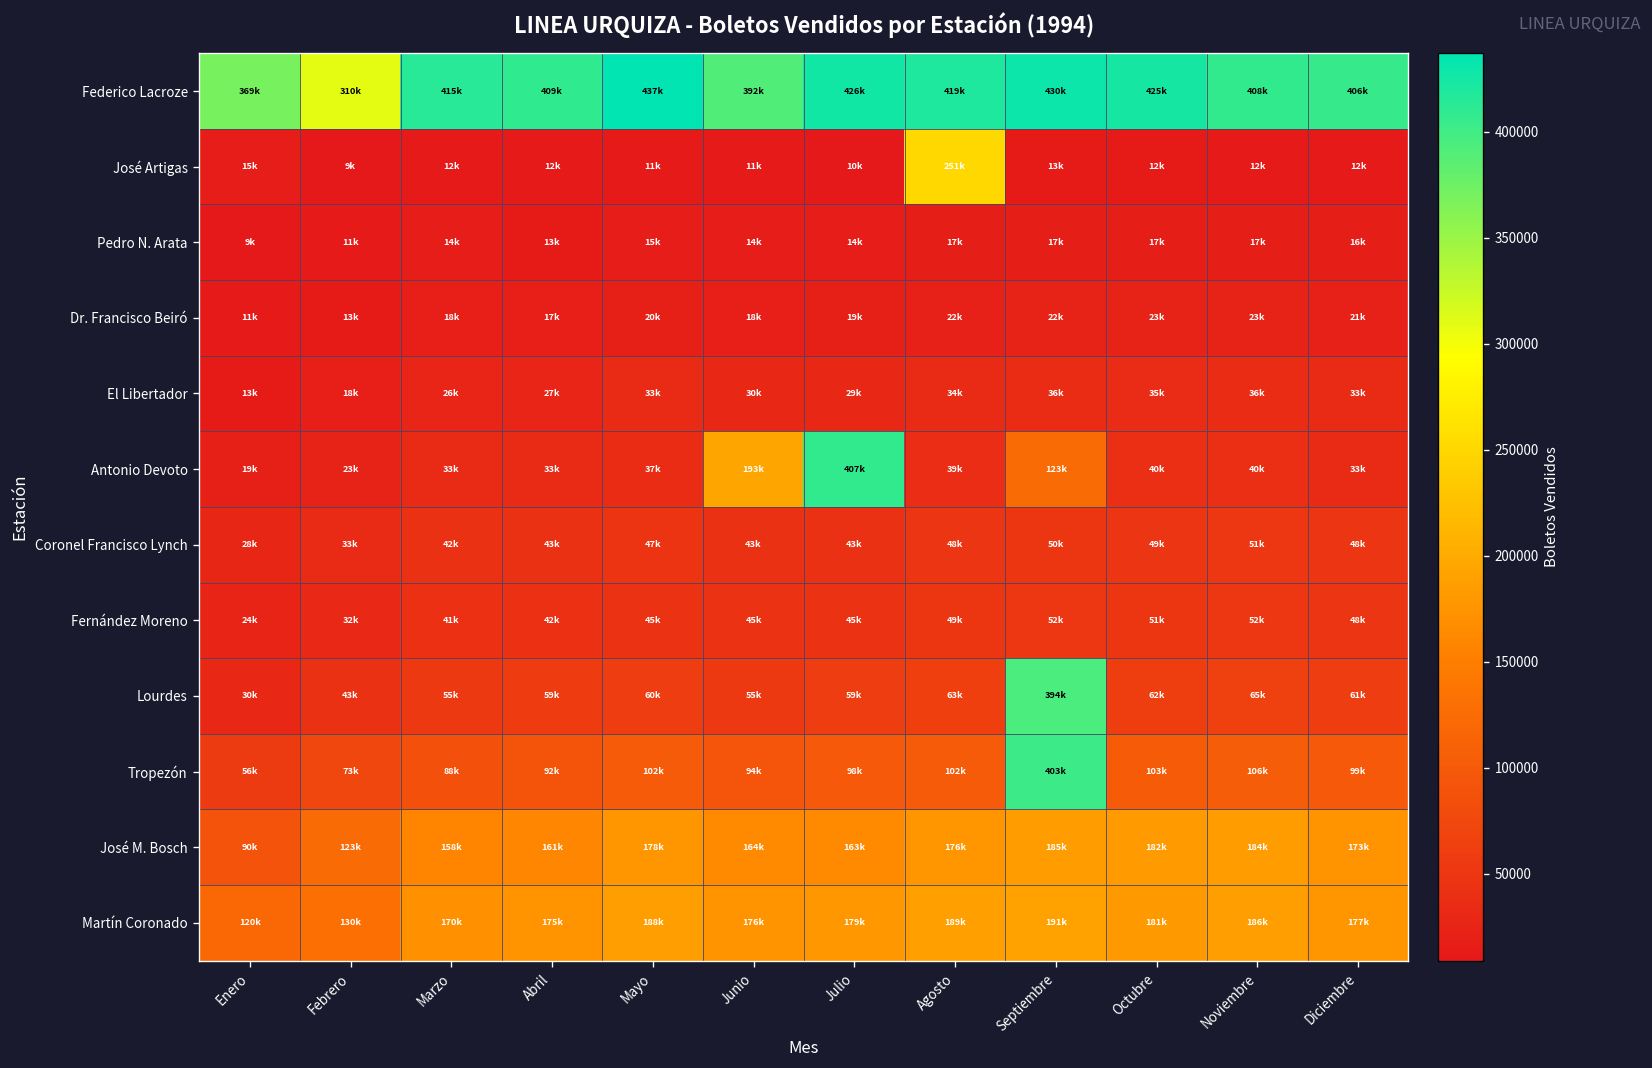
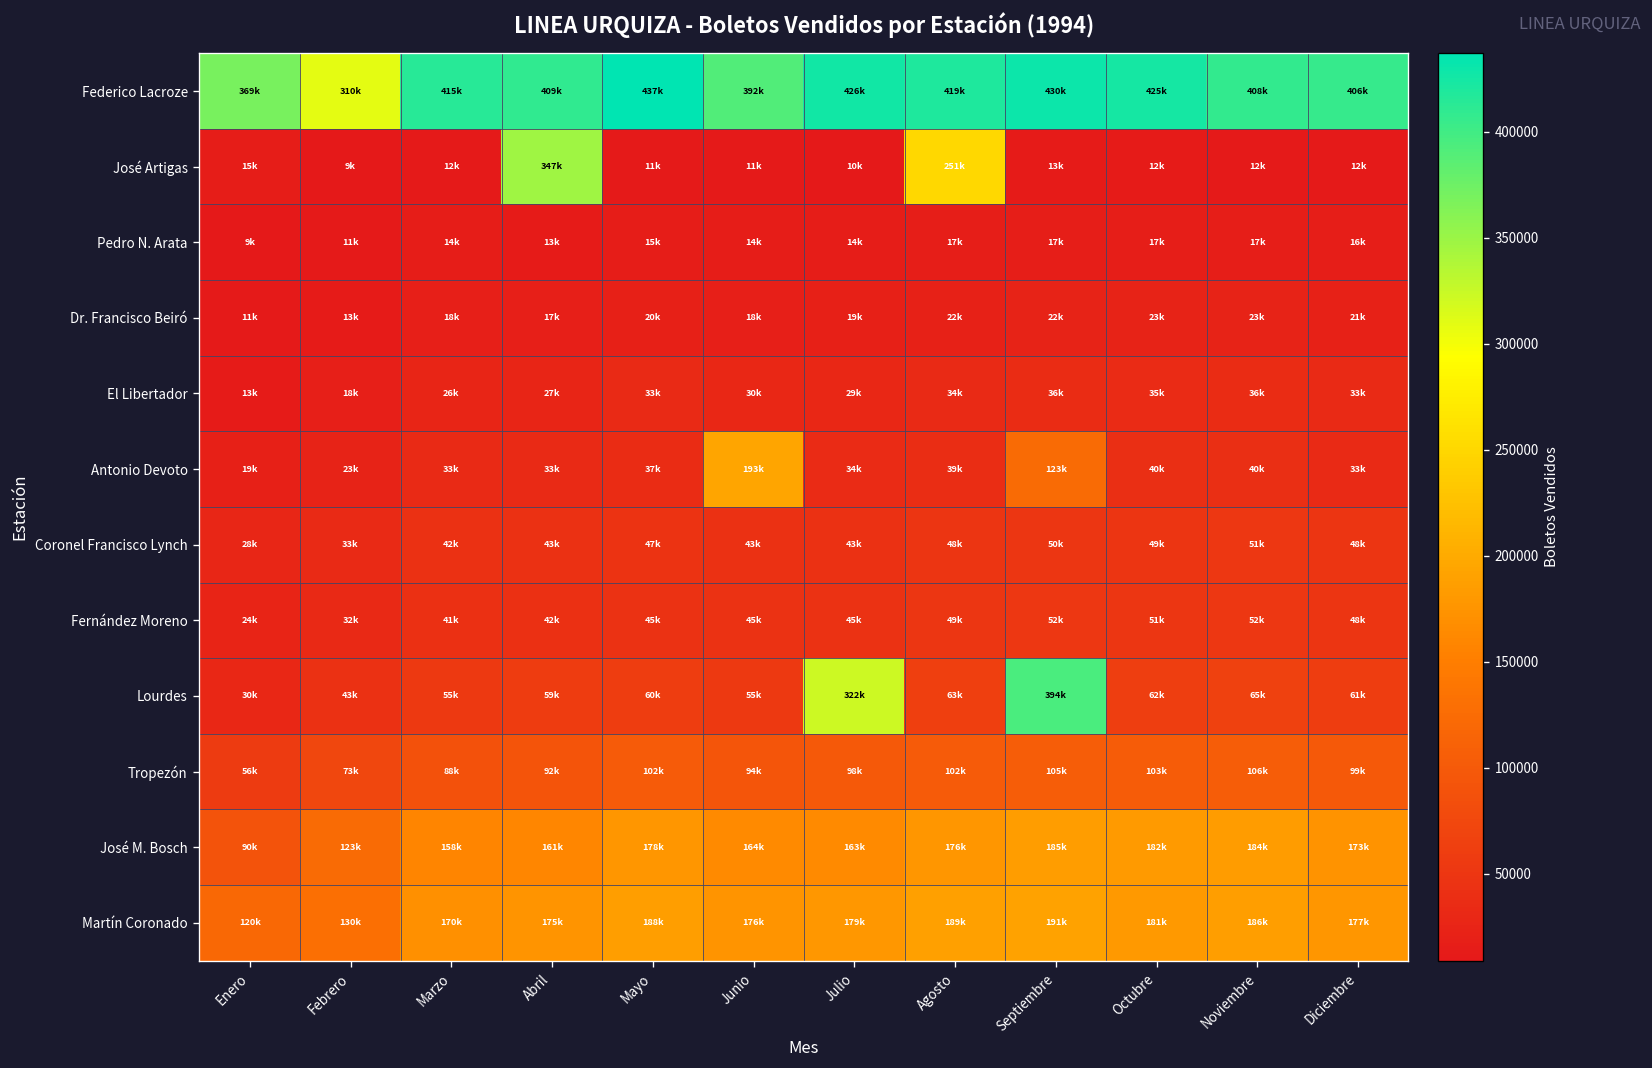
  {
    "Federico Lacroze": {
      "Enero": "369k",
      "Febrero": "310k",
      "Marzo": "415k",
      "Abril": "409k",
      "Mayo": "437k",
      "Junio": "392k",
      "Julio": "426k",
      "Agosto": "419k",
      "Septiembre": "430k",
      "Octubre": "425k",
      "Noviembre": "408k",
      "Diciembre": "406k"
    },
    "José Artigas": {
      "Enero": "15k",
      "Febrero": "9k",
      "Marzo": "12k",
-     "Abril": "12k",
+     "Abril": "347k",
      "Mayo": "11k",
      "Junio": "11k",
      "Julio": "10k",
      "Agosto": "251k",
      "Septiembre": "13k",
      "Octubre": "12k",
      "Noviembre": "12k",
      "Diciembre": "12k"
    },
    "Pedro N. Arata": {
      "Enero": "9k",
      "Febrero": "11k",
      "Marzo": "14k",
      "Abril": "13k",
      "Mayo": "15k",
      "Junio": "14k",
      "Julio": "14k",
      "Agosto": "17k",
      "Septiembre": "17k",
      "Octubre": "17k",
      "Noviembre": "17k",
      "Diciembre": "16k"
    },
    "Dr. Francisco Beiró": {
      "Enero": "11k",
      "Febrero": "13k",
      "Marzo": "18k",
      "Abril": "17k",
      "Mayo": "20k",
      "Junio": "18k",
      "Julio": "19k",
      "Agosto": "22k",
      "Septiembre": "22k",
      "Octubre": "23k",
      "Noviembre": "23k",
      "Diciembre": "21k"
    },
    "El Libertador": {
      "Enero": "13k",
      "Febrero": "18k",
      "Marzo": "26k",
      "Abril": "27k",
      "Mayo": "33k",
      "Junio": "30k",
      "Julio": "29k",
      "Agosto": "34k",
      "Septiembre": "36k",
      "Octubre": "35k",
      "Noviembre": "36k",
      "Diciembre": "33k"
    },
    "Antonio Devoto": {
      "Enero": "19k",
      "Febrero": "23k",
      "Marzo": "33k",
      "Abril": "33k",
      "Mayo": "37k",
      "Junio": "193k",
-     "Julio": "407k",
+     "Julio": "34k",
      "Agosto": "39k",
      "Septiembre": "123k",
      "Octubre": "40k",
      "Noviembre": "40k",
      "Diciembre": "33k"
    },
    "Coronel Francisco Lynch": {
      "Enero": "28k",
      "Febrero": "33k",
      "Marzo": "42k",
      "Abril": "43k",
      "Mayo": "47k",
      "Junio": "43k",
      "Julio": "43k",
      "Agosto": "48k",
      "Septiembre": "50k",
      "Octubre": "49k",
      "Noviembre": "51k",
      "Diciembre": "48k"
    },
    "Fernández Moreno": {
      "Enero": "24k",
      "Febrero": "32k",
      "Marzo": "41k",
      "Abril": "42k",
      "Mayo": "45k",
      "Junio": "45k",
      "Julio": "45k",
      "Agosto": "49k",
      "Septiembre": "52k",
      "Octubre": "51k",
      "Noviembre": "52k",
      "Diciembre": "48k"
    },
    "Lourdes": {
      "Enero": "30k",
      "Febrero": "43k",
      "Marzo": "55k",
      "Abril": "59k",
      "Mayo": "60k",
      "Junio": "55k",
-     "Julio": "59k",
+     "Julio": "322k",
      "Agosto": "63k",
      "Septiembre": "394k",
      "Octubre": "62k",
      "Noviembre": "65k",
      "Diciembre": "61k"
    },
    "Tropezón": {
      "Enero": "56k",
      "Febrero": "73k",
      "Marzo": "88k",
      "Abril": "92k",
      "Mayo": "102k",
      "Junio": "94k",
      "Julio": "98k",
      "Agosto": "102k",
-     "Septiembre": "403k",
+     "Septiembre": "105k",
      "Octubre": "103k",
      "Noviembre": "106k",
      "Diciembre": "99k"
    },
    "José M. Bosch": {
      "Enero": "90k",
      "Febrero": "123k",
      "Marzo": "158k",
      "Abril": "161k",
      "Mayo": "178k",
      "Junio": "164k",
      "Julio": "163k",
      "Agosto": "176k",
      "Septiembre": "185k",
      "Octubre": "182k",
      "Noviembre": "184k",
      "Diciembre": "173k"
    },
    "Martín Coronado": {
      "Enero": "120k",
      "Febrero": "130k",
      "Marzo": "170k",
      "Abril": "175k",
      "Mayo": "188k",
      "Junio": "176k",
      "Julio": "179k",
      "Agosto": "189k",
      "Septiembre": "191k",
      "Octubre": "181k",
      "Noviembre": "186k",
      "Diciembre": "177k"
    }
  }
